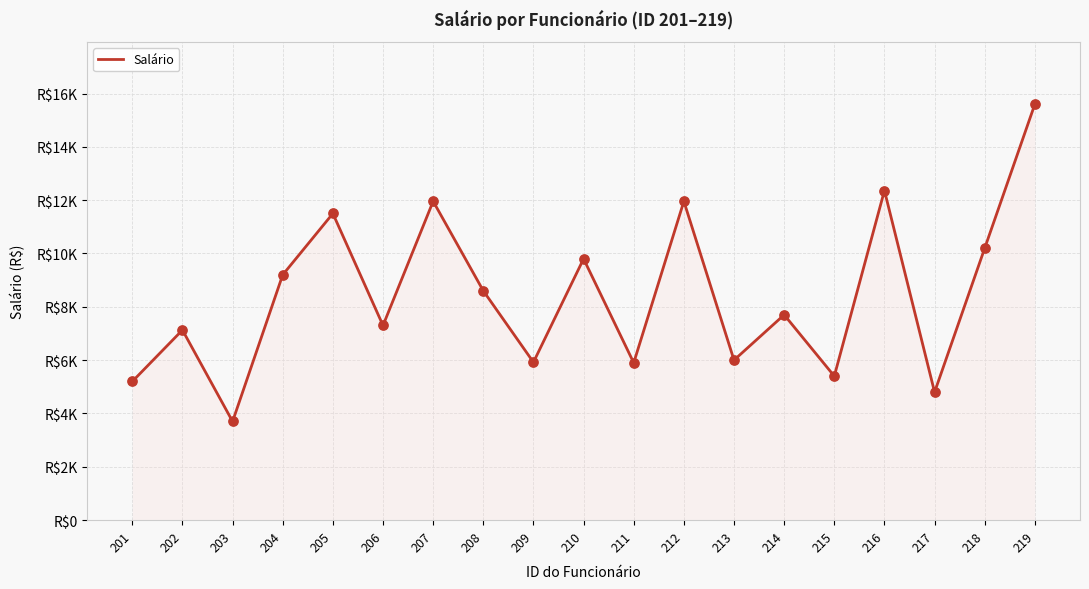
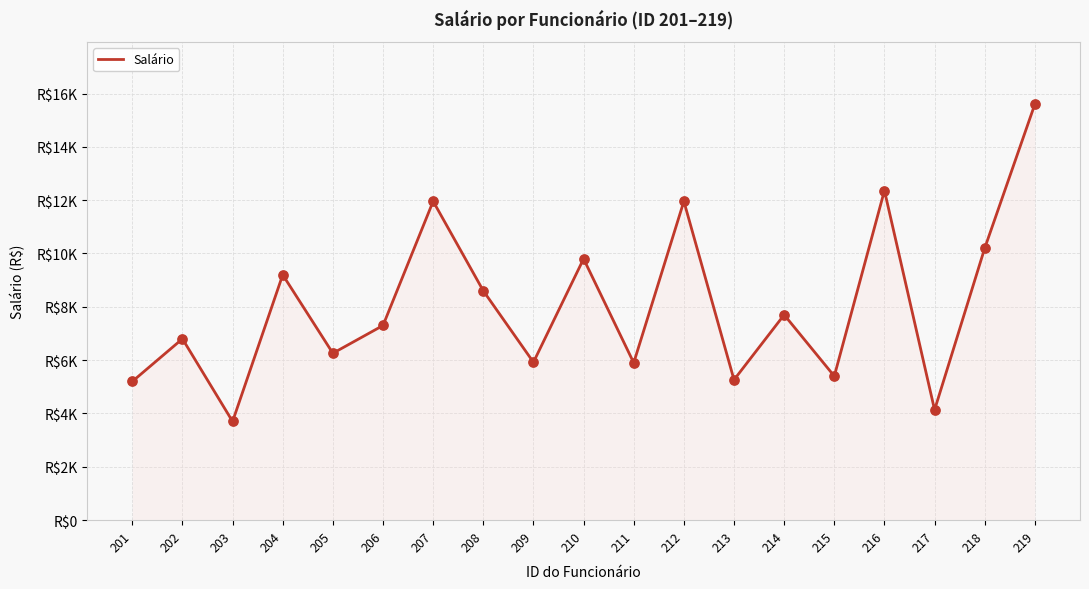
  {
    "201": "R$5200",
-   "202": "R$7100",
+   "202": "R$6800",
    "203": "R$3700",
    "204": "R$9200",
-   "205": "R$11500",
+   "205": "R$6300",
    "206": "R$7300",
    "207": "R$12000",
    "208": "R$8600",
    "209": "R$5900",
    "210": "R$9800",
    "211": "R$5900",
    "212": "R$12000",
-   "213": "R$6000",
+   "213": "R$5300",
    "214": "R$7700",
    "215": "R$5400",
    "216": "R$12400",
-   "217": "R$4800",
+   "217": "R$4100",
    "218": "R$10200",
    "219": "R$15600"
  }
